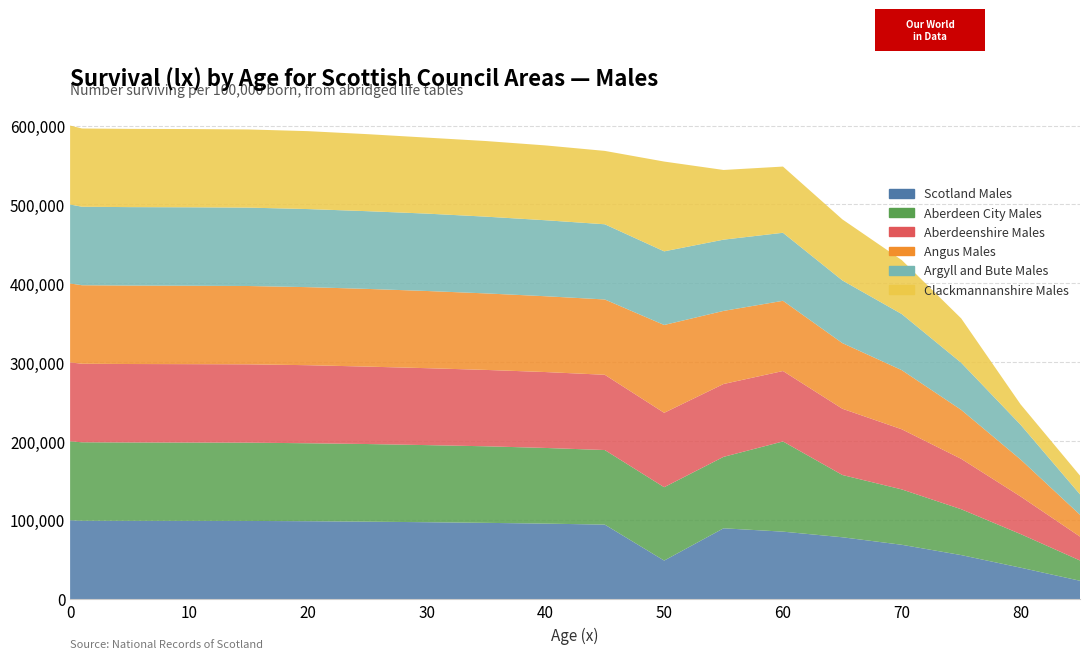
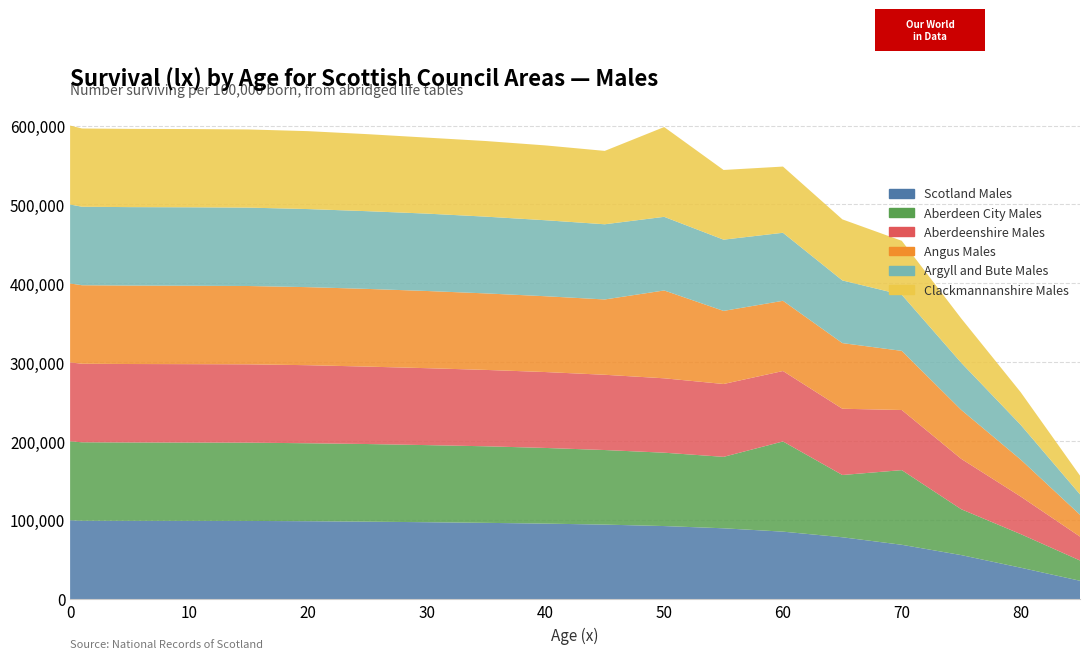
  {
    "Scotland Males": {
      "0": "100,000",
      "10": "100,000",
      "20": "100,000",
      "30": "100,000",
      "40": "100,000",
-     "50": "50,000",
+     "50": "90,000",
      "60": "90,000",
      "70": "70,000",
      "80": "40,000"
    },
    "Aberdeen City Males": {
      "0": "100,000",
      "10": "100,000",
      "20": "100,000",
      "30": "100,000",
      "40": "100,000",
      "50": "90,000",
      "60": "110,000",
-     "70": "70,000",
+     "70": "90,000",
      "80": "40,000"
    },
    "Aberdeenshire Males": {
      "0": "100,000",
      "10": "100,000",
      "20": "100,000",
      "30": "100,000",
      "40": "100,000",
      "50": "90,000",
      "60": "90,000",
      "70": "80,000",
      "80": "50,000"
    },
    "Angus Males": {
      "0": "100,000",
      "10": "100,000",
      "20": "100,000",
      "30": "100,000",
      "40": "100,000",
      "50": "110,000",
      "60": "90,000",
      "70": "70,000",
      "80": "50,000"
    },
    "Argyll and Bute Males": {
      "0": "100,000",
      "10": "100,000",
      "20": "100,000",
      "30": "100,000",
      "40": "100,000",
      "50": "90,000",
      "60": "90,000",
      "70": "70,000",
      "80": "40,000"
    },
    "Clackmannanshire Males": {
      "0": "100,000",
      "10": "100,000",
      "20": "100,000",
      "30": "100,000",
      "40": "90,000",
      "50": "110,000",
      "60": "80,000",
      "70": "70,000",
-     "80": "30,000"
+     "80": "40,000"
    }
  }
